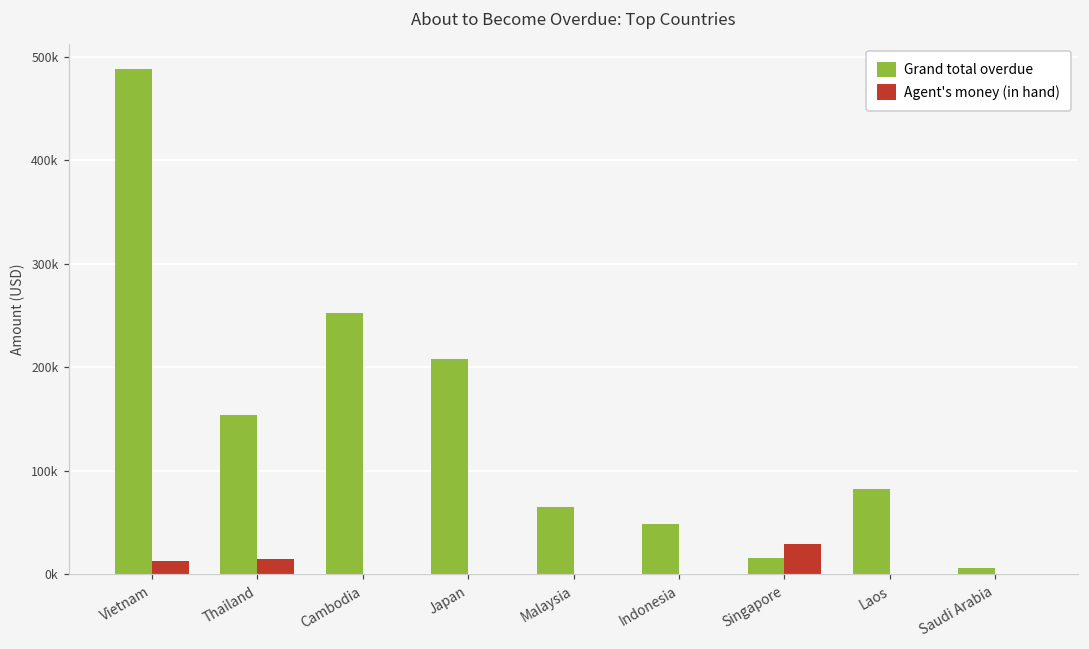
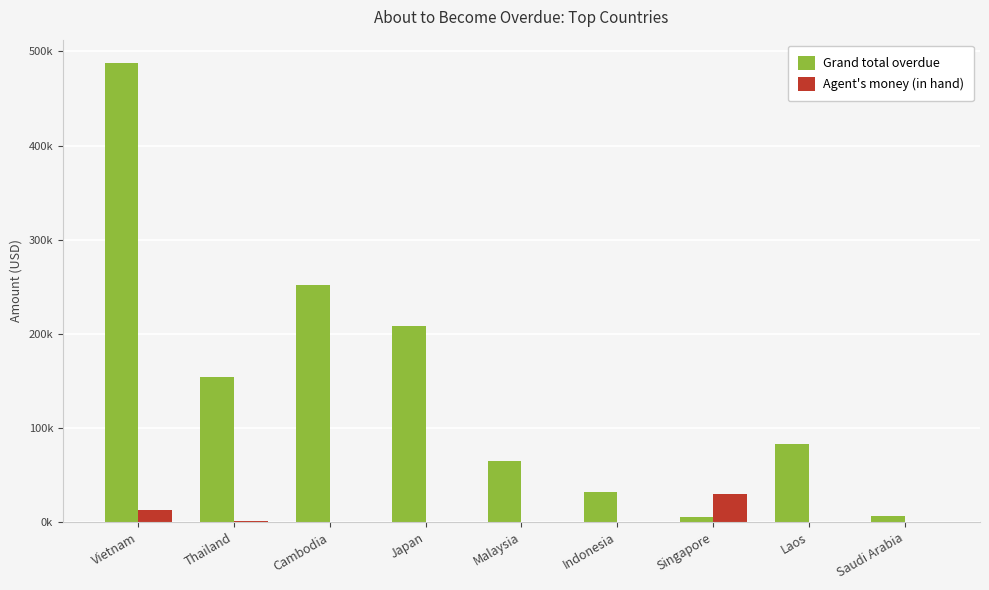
  {
    "Grand total overdue": {
      "Vietnam": 490000,
      "Thailand": 150000,
      "Cambodia": 250000,
      "Japan": 210000,
      "Malaysia": 60000,
-     "Indonesia": 50000,
-     "Singapore": 20000,
+     "Indonesia": 30000,
+     "Singapore": 10000,
      "Laos": 80000,
      "Saudi Arabia": 10000
    },
    "Agent's money (in hand)": {
      "Vietnam": 10000,
-     "Thailand": 20000,
+     "Thailand": 0,
      "Cambodia": 0,
      "Japan": 0,
      "Malaysia": 0,
      "Indonesia": 0,
      "Singapore": 30000,
      "Laos": 0,
      "Saudi Arabia": 0
    }
  }
